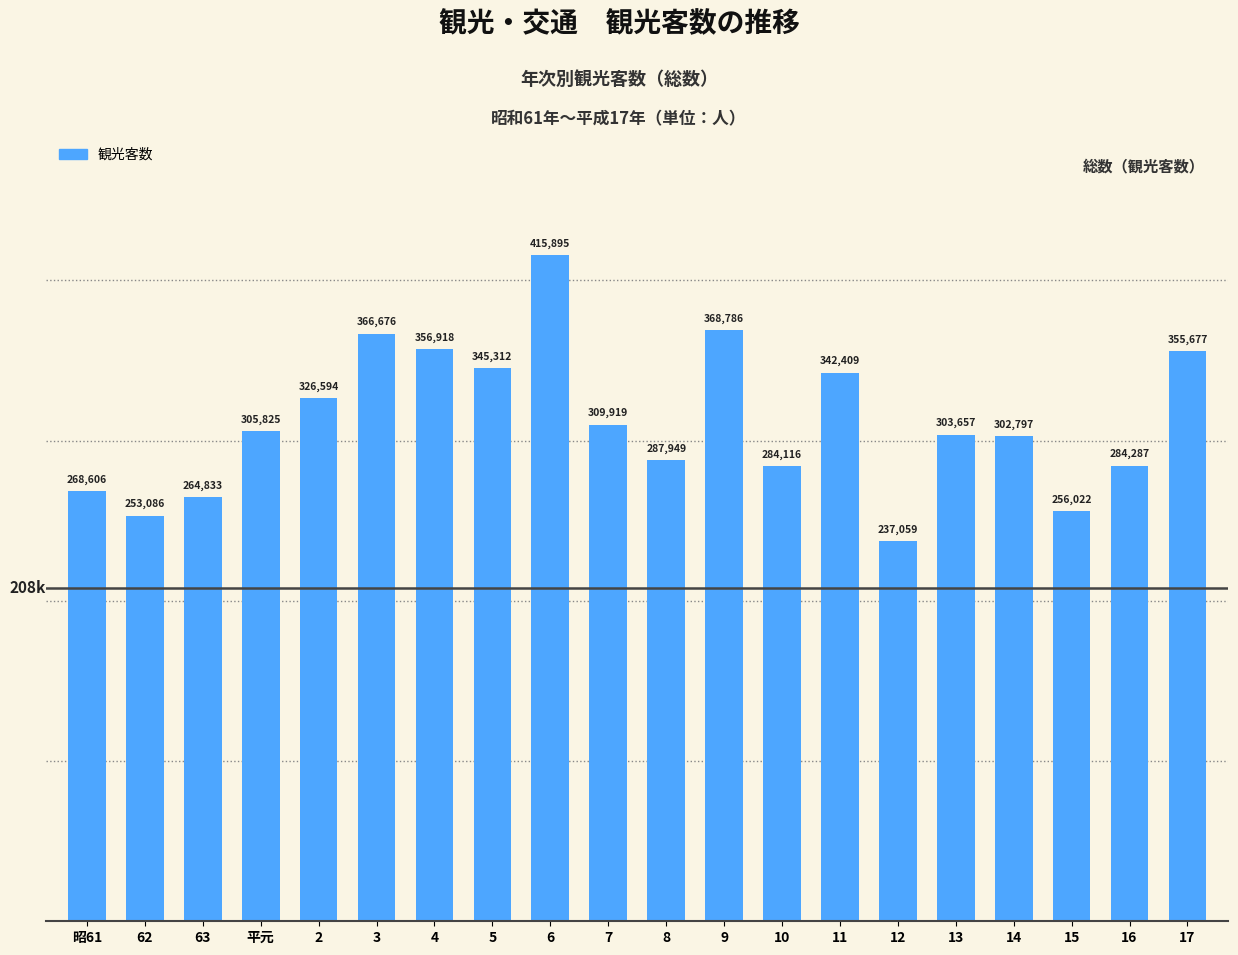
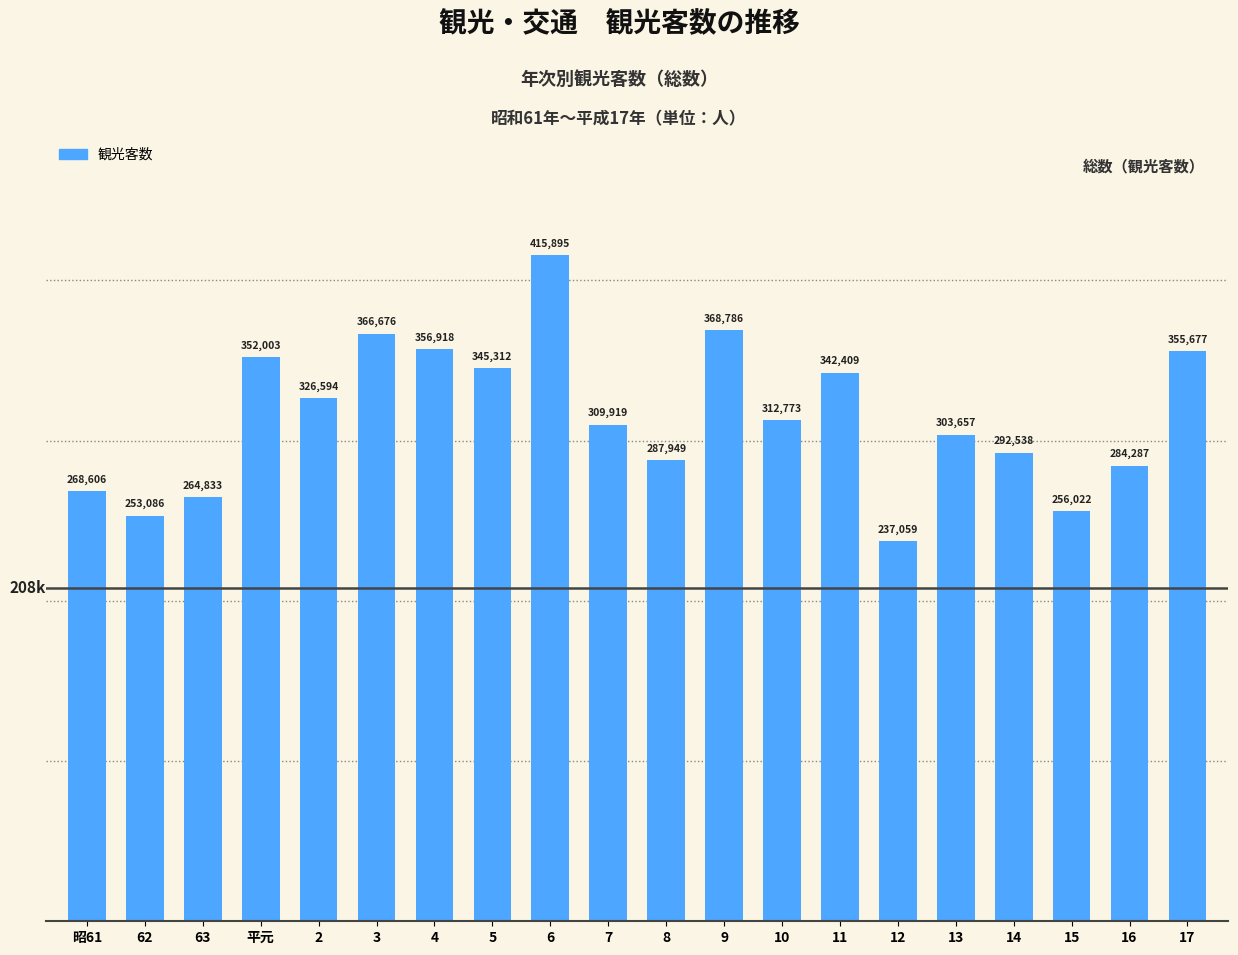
  {
    "昭61": "268,606",
    "62": "253,086",
    "63": "264,833",
-   "平元": "305,825",
+   "平元": "352,003",
    "2": "326,594",
    "3": "366,676",
    "4": "356,918",
    "5": "345,312",
    "6": "415,895",
    "7": "309,919",
    "8": "287,949",
    "9": "368,786",
-   "10": "284,116",
+   "10": "312,773",
    "11": "342,409",
    "12": "237,059",
    "13": "303,657",
-   "14": "302,797",
+   "14": "292,538",
    "15": "256,022",
    "16": "284,287",
    "17": "355,677"
  }
